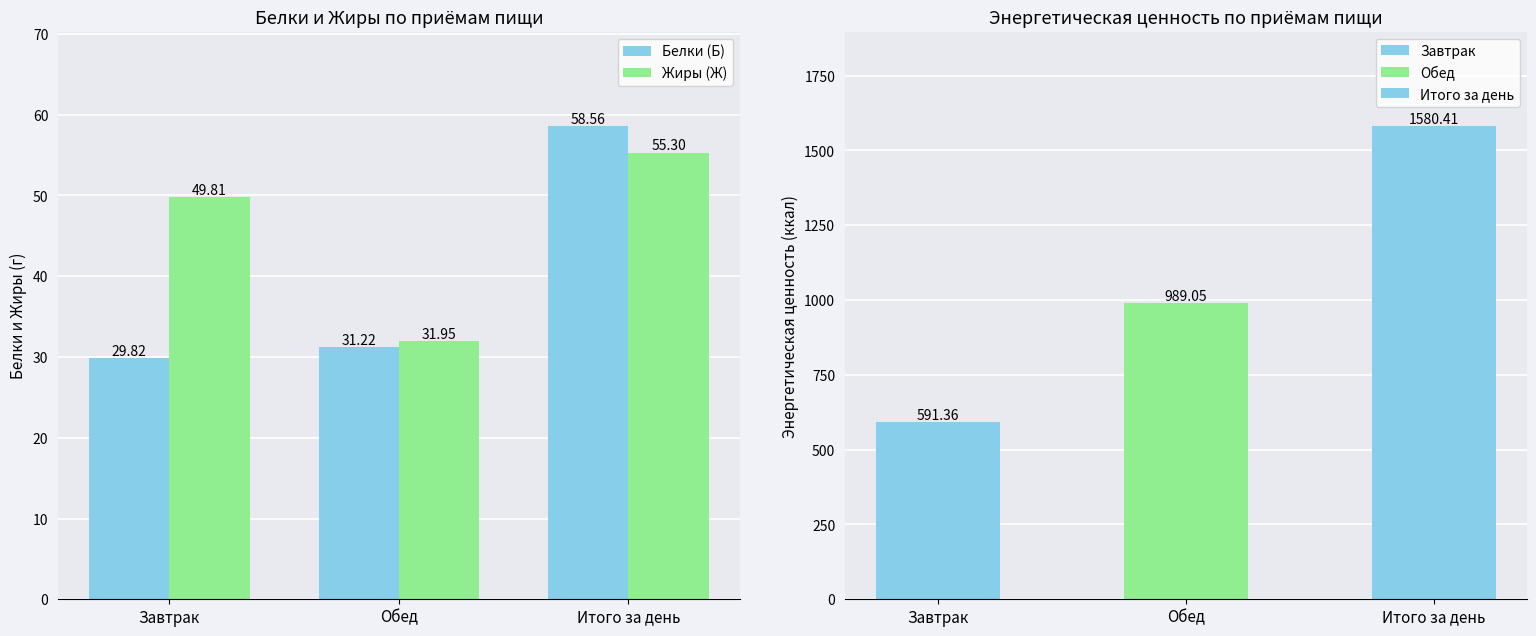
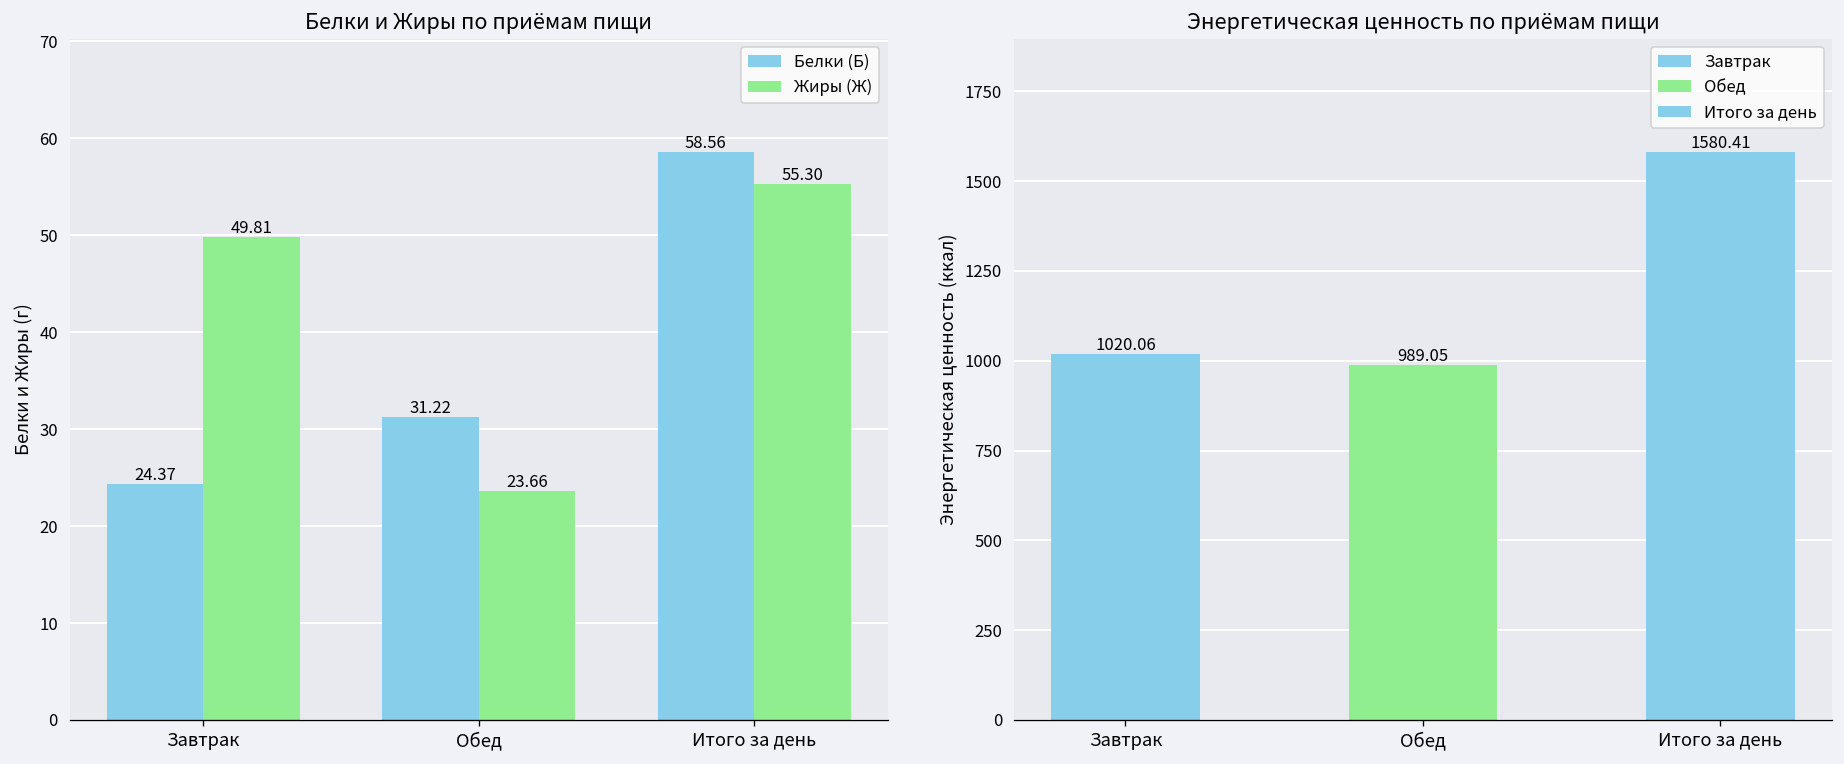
  {
    "Белки и Жиры по приёмам пищи": {
      "Белки (Б)": {
-       "Завтрак": 29.82,
+       "Завтрак": 24.37,
        "Обед": 31.22,
        "Итого за день": 58.56
      },
      "Жиры (Ж)": {
        "Завтрак": 49.81,
-       "Обед": 31.95,
+       "Обед": 23.66,
        "Итого за день": 55.30
      }
    },
    "Энергетическая ценность по приёмам пищи": {
-     "Завтрак": 591.36,
+     "Завтрак": 1020.06,
      "Обед": 989.05,
      "Итого за день": 1580.41
    }
  }
